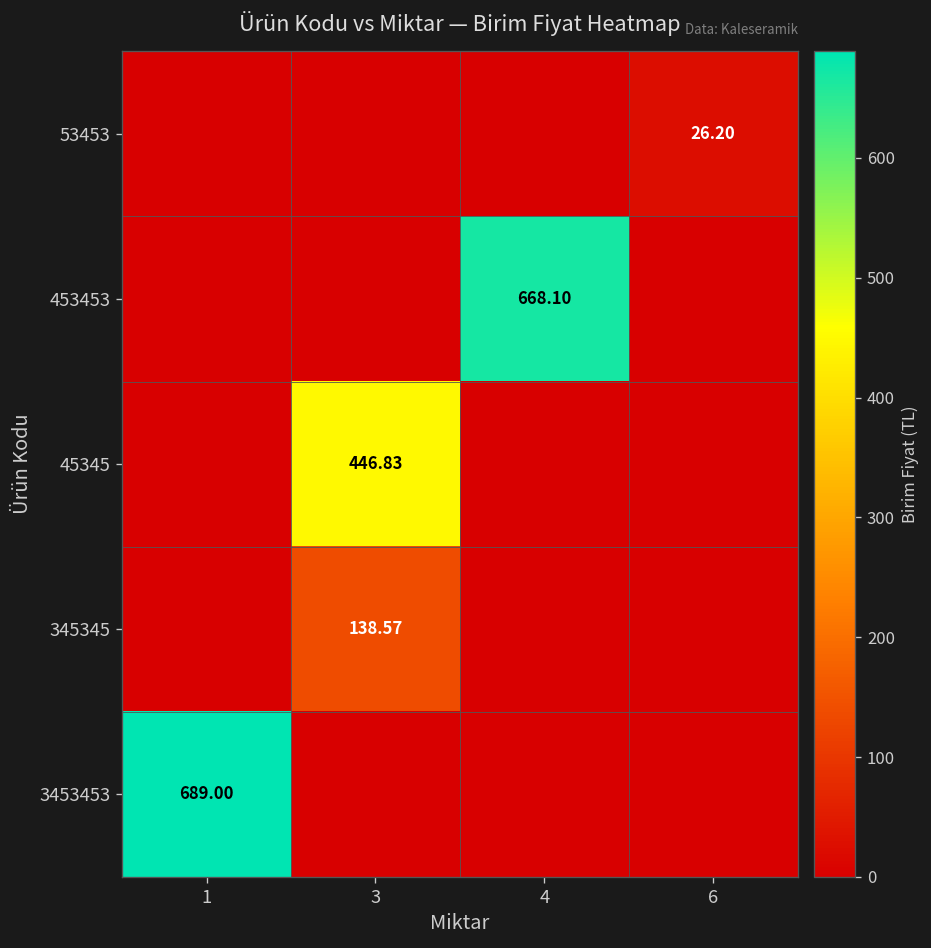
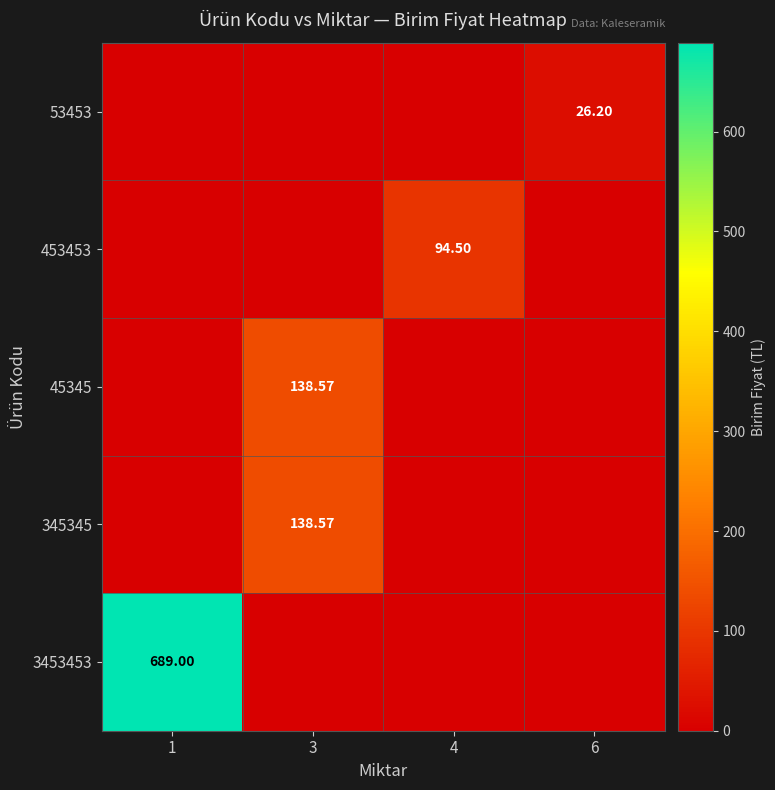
  {
    "53453": {
      "6": 26.20
    },
    "453453": {
-     "4": 668.10
+     "4": 94.50
    },
    "45345": {
-     "3": 446.83
+     "3": 138.57
    },
    "345345": {
      "3": 138.57
    },
    "3453453": {
      "1": 689.00
    }
  }
